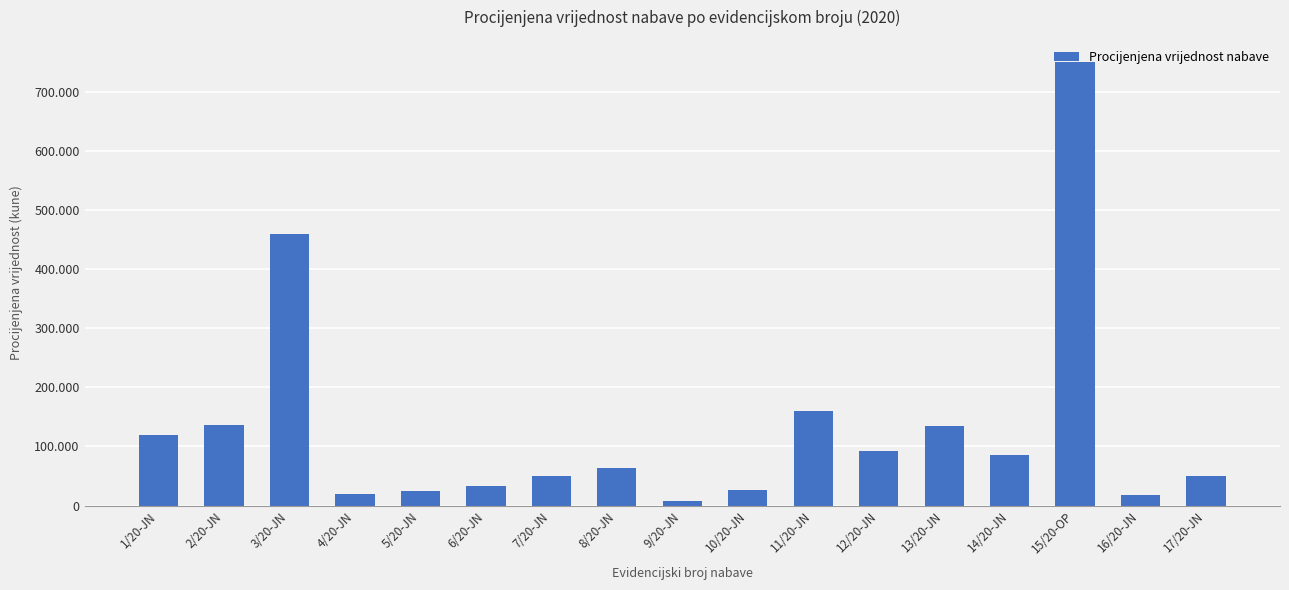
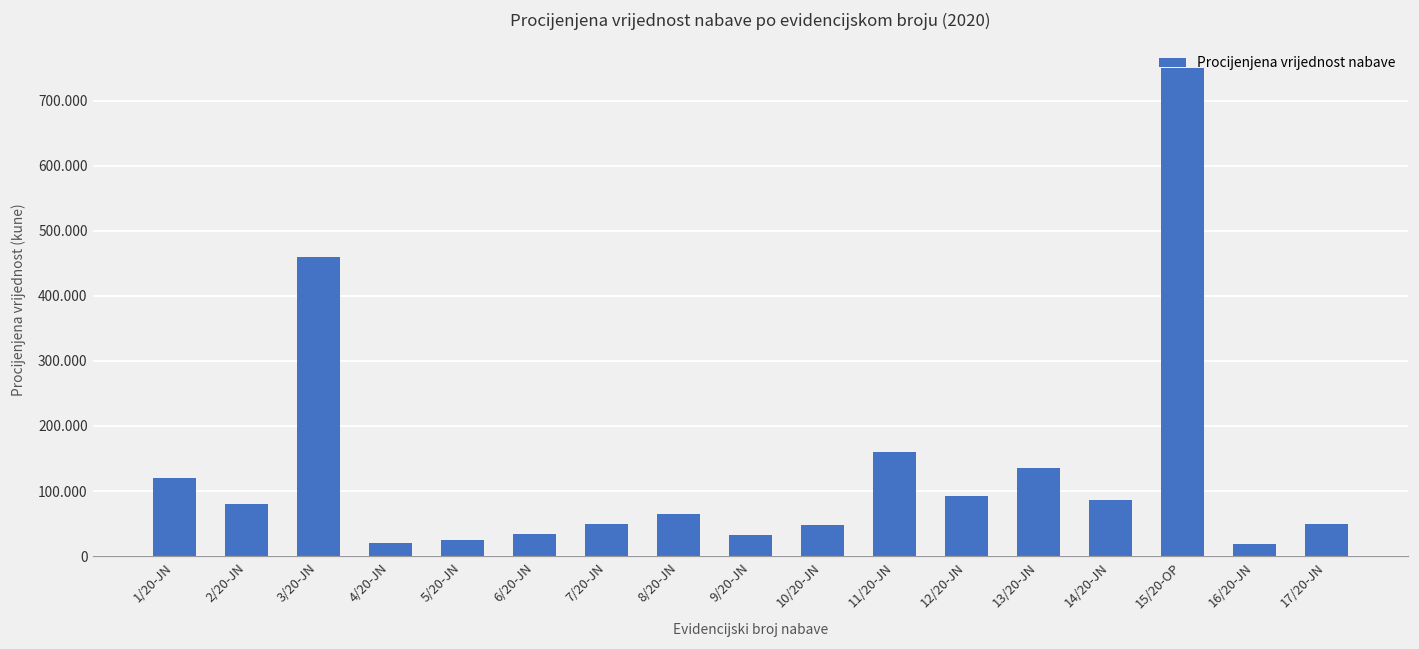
  {
    "1/20-JN": 120,
-   "2/20-JN": 140,
+   "2/20-JN": 80,
    "3/20-JN": 460,
    "4/20-JN": 20,
    "5/20-JN": 20,
    "6/20-JN": 30,
    "7/20-JN": 50,
    "8/20-JN": 60,
-   "9/20-JN": 10,
-   "10/20-JN": 30,
+   "9/20-JN": 30,
+   "10/20-JN": 50,
    "11/20-JN": 160,
    "12/20-JN": 90,
    "13/20-JN": 140,
    "14/20-JN": 90,
    "15/20-OP": 750,
    "16/20-JN": 20,
    "17/20-JN": 50
  }
